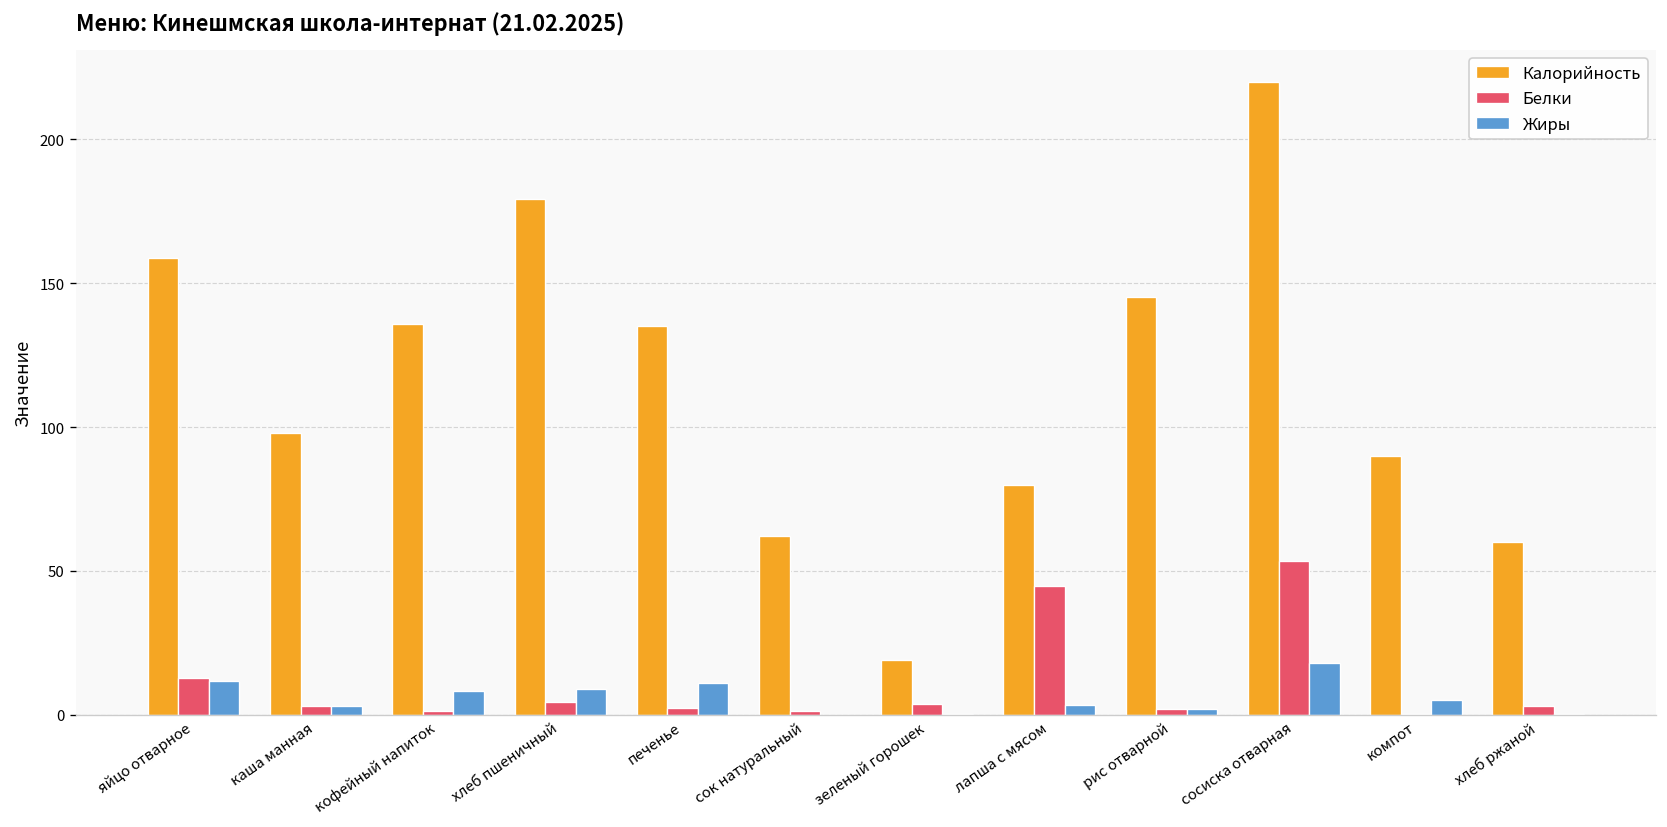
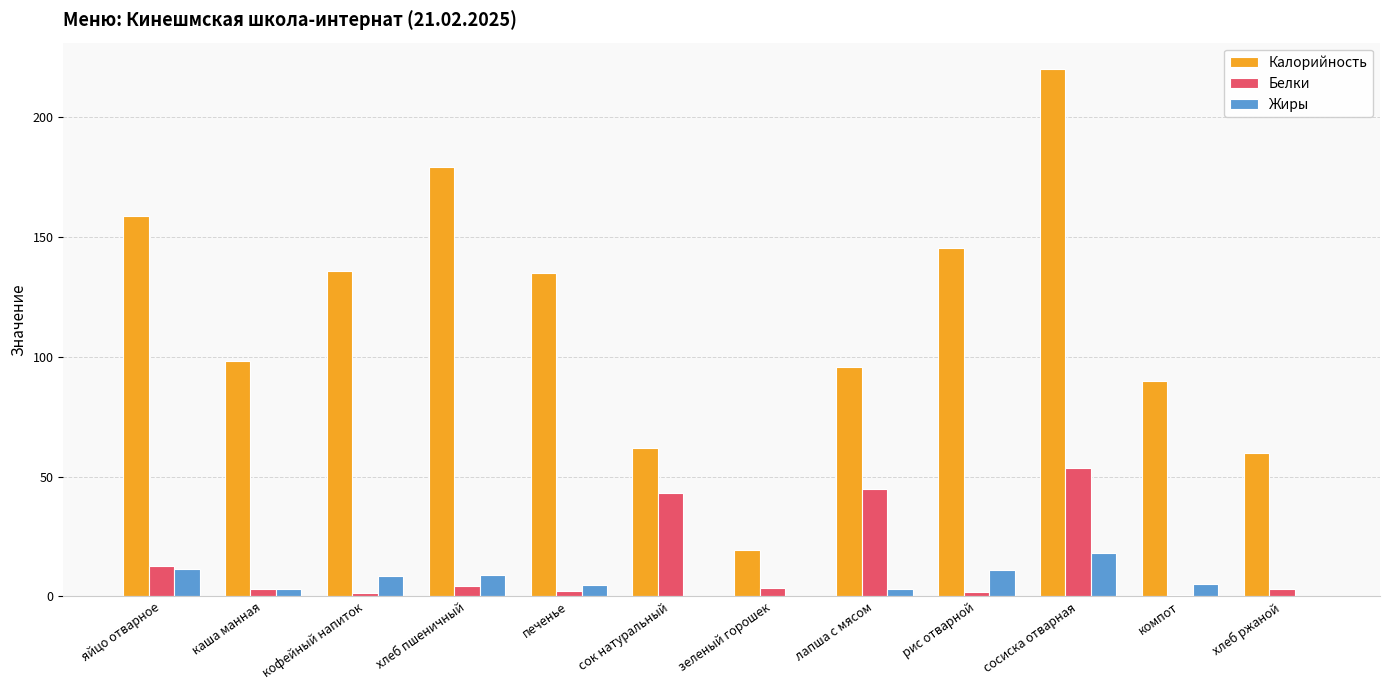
  {
    "Калорийность": {
      "яйцо отварное": 159,
      "каша манная": 98,
      "кофейный напиток": 136,
      "хлеб пшеничный": 179,
      "печенье": 135,
      "сок натуральный": 62,
      "зеленый горошек": 19,
-     "лапша с мясом": 80,
+     "лапша с мясом": 96,
      "рис отварной": 145,
      "сосиска отварная": 220,
      "компот": 90,
      "хлеб ржаной": 60
    },
    "Белки": {
      "яйцо отварное": 13,
      "каша манная": 3,
      "кофейный напиток": 1,
      "хлеб пшеничный": 4,
      "печенье": 2,
-     "сок натуральный": 1,
+     "сок натуральный": 43,
      "зеленый горошек": 4,
      "лапша с мясом": 45,
      "рис отварной": 2,
      "сосиска отварная": 53,
      "хлеб ржаной": 3
    },
    "Жиры": {
      "яйцо отварное": 12,
      "каша манная": 3,
      "кофейный напиток": 8,
      "хлеб пшеничный": 9,
-     "печенье": 11,
+     "печенье": 5,
      "сок натуральный": 0,
      "лапша с мясом": 3,
-     "рис отварной": 2,
+     "рис отварной": 11,
      "сосиска отварная": 18,
      "компот": 5
    }
  }
